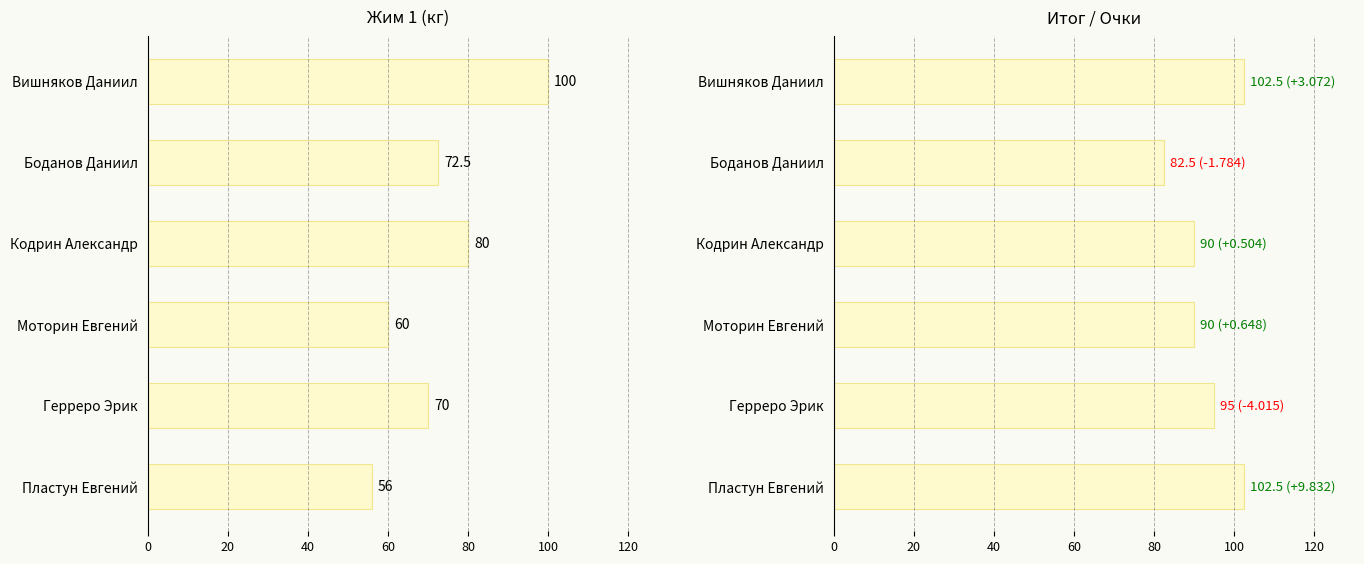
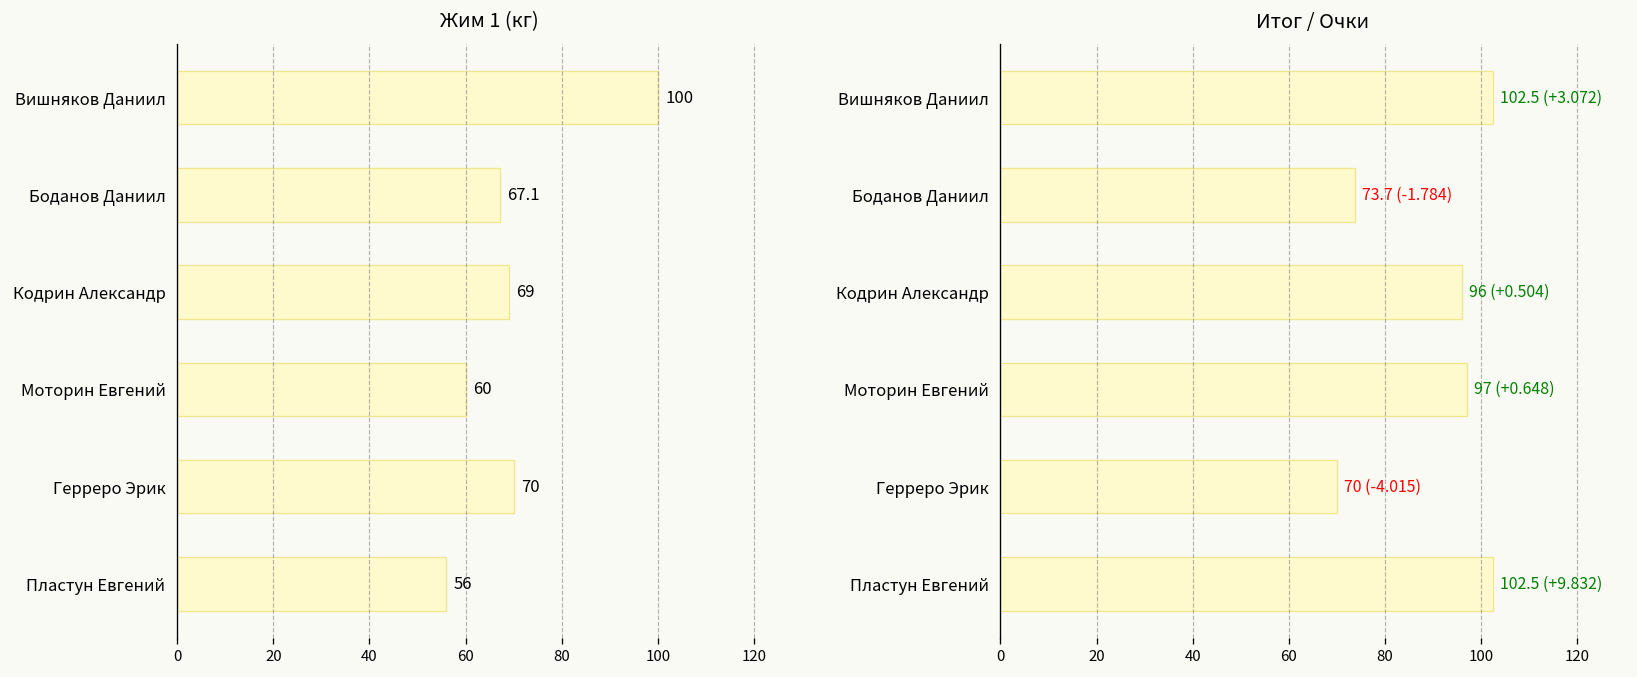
  {
    "Жим 1 (кг)": {
      "Вишняков Даниил": 100,
-     "Боданов Даниил": 72.5,
-     "Кодрин Александр": 80,
+     "Боданов Даниил": 67.1,
+     "Кодрин Александр": 69,
      "Моторин Евгений": 60,
      "Герреро Эрик": 70,
      "Пластун Евгений": 56
    },
    "Итог / Очки": {
      "Вишняков Даниил": 102.5,
-     "Боданов Даниил": 82.5,
-     "Кодрин Александр": 90,
-     "Моторин Евгений": 90,
-     "Герреро Эрик": 95,
+     "Боданов Даниил": 73.7,
+     "Кодрин Александр": 96,
+     "Моторин Евгений": 97,
+     "Герреро Эрик": 70,
      "Пластун Евгений": 102.5
    }
  }
